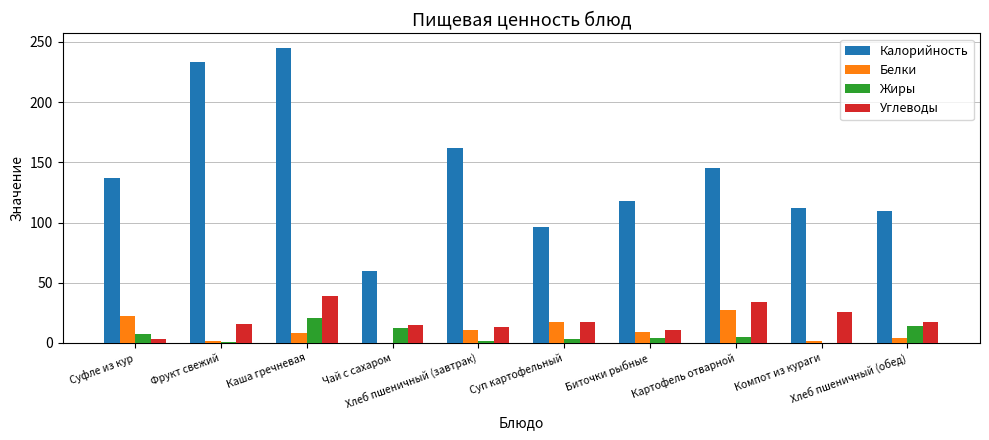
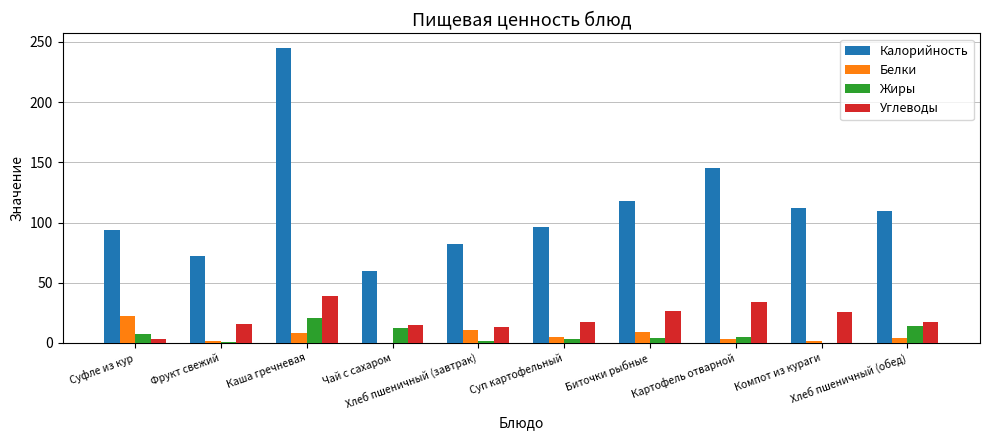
  {
    "Калорийность": {
-     "Суфле из кур": 137,
-     "Фрукт свежий": 234,
+     "Суфле из кур": 93,
+     "Фрукт свежий": 72,
      "Каша гречневая": 245,
      "Чай с сахаром": 60,
-     "Хлеб пшеничный (завтрак)": 162,
+     "Хлеб пшеничный (завтрак)": 82,
      "Суп картофельный": 96,
      "Биточки рыбные": 118,
      "Картофель отварной": 145,
      "Компот из кураги": 112,
      "Хлеб пшеничный (обед)": 110
    },
    "Белки": {
      "Суфле из кур": 22,
      "Каша гречневая": 8,
      "Хлеб пшеничный (завтрак)": 10,
-     "Суп картофельный": 17,
+     "Суп картофельный": 5,
      "Биточки рыбные": 9,
-     "Картофель отварной": 27,
+     "Картофель отварной": 3,
      "Хлеб пшеничный (обед)": 4
    },
    "Жиры": {
      "Суфле из кур": 7,
      "Каша гречневая": 21,
      "Чай с сахаром": 12,
      "Суп картофельный": 4,
      "Биточки рыбные": 4,
      "Картофель отварной": 5,
      "Хлеб пшеничный (обед)": 14
    },
    "Углеводы": {
      "Суфле из кур": 3,
      "Фрукт свежий": 16,
      "Каша гречневая": 39,
      "Чай с сахаром": 15,
      "Хлеб пшеничный (завтрак)": 13,
      "Суп картофельный": 17,
-     "Биточки рыбные": 11,
+     "Биточки рыбные": 26,
      "Картофель отварной": 34,
      "Компот из кураги": 26,
      "Хлеб пшеничный (обед)": 18
    }
  }
